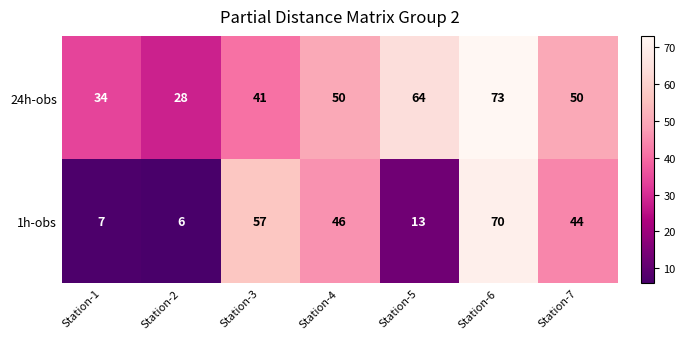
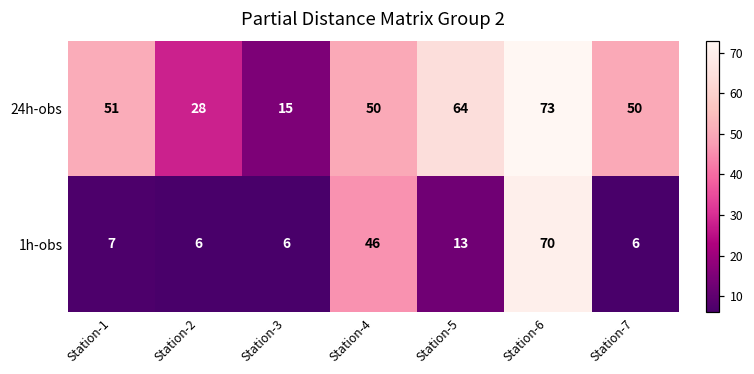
  {
    "24h-obs": {
-     "Station-1": 34,
+     "Station-1": 51,
      "Station-2": 28,
-     "Station-3": 41,
+     "Station-3": 15,
      "Station-4": 50,
      "Station-5": 64,
      "Station-6": 73,
      "Station-7": 50
    },
    "1h-obs": {
      "Station-1": 7,
      "Station-2": 6,
-     "Station-3": 57,
+     "Station-3": 6,
      "Station-4": 46,
      "Station-5": 13,
      "Station-6": 70,
-     "Station-7": 44
+     "Station-7": 6
    }
  }
